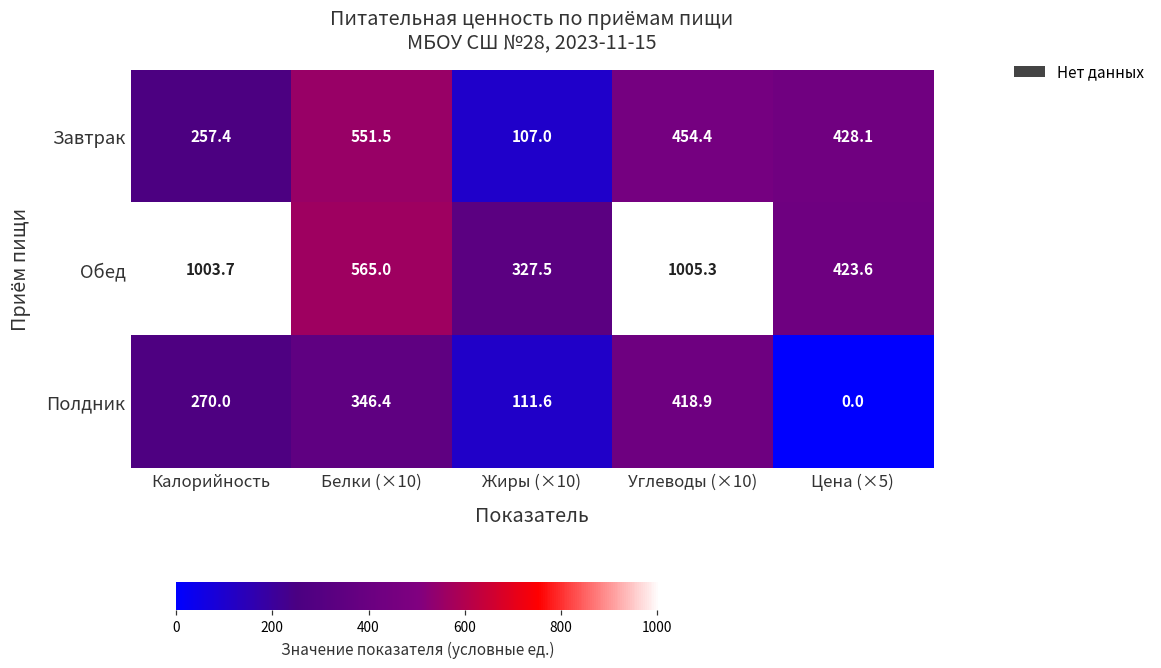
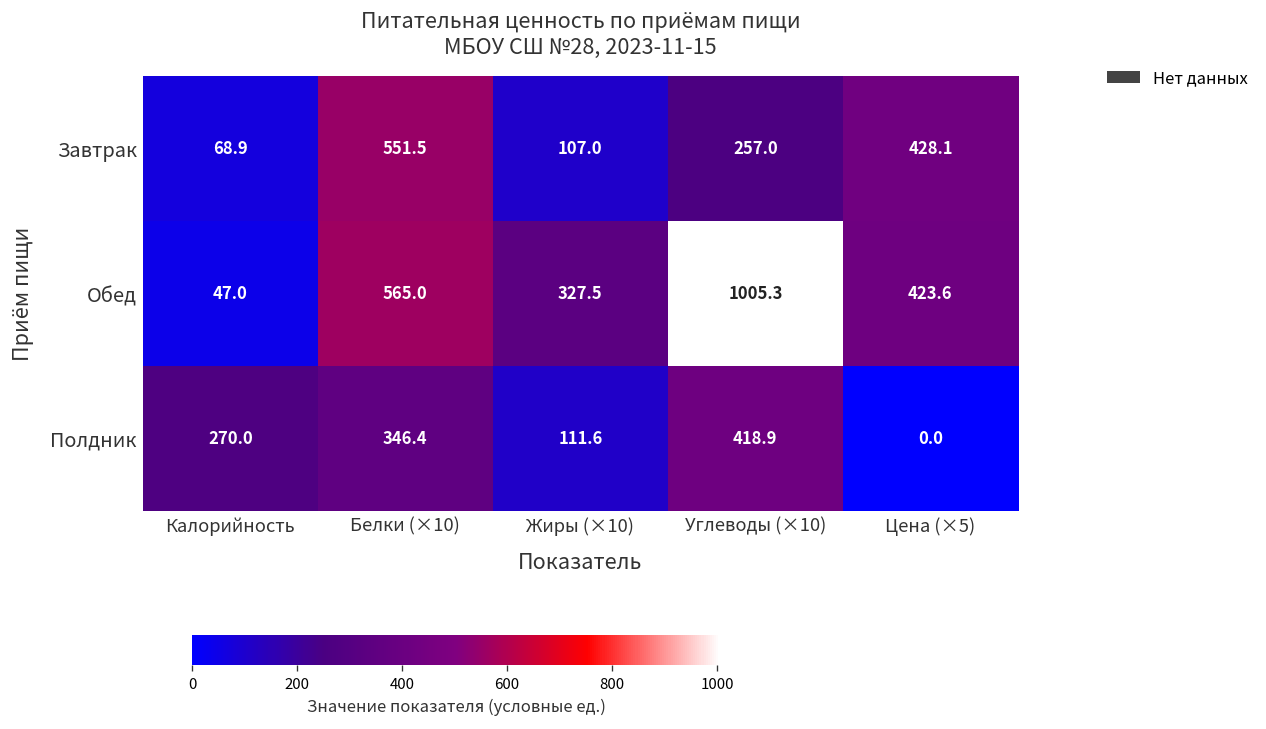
  {
    "Завтрак": {
-     "Калорийность": 257.4,
+     "Калорийность": 68.9,
      "Белки (×10)": 551.5,
      "Жиры (×10)": 107.0,
-     "Углеводы (×10)": 454.4,
+     "Углеводы (×10)": 257.0,
      "Цена (×5)": 428.1
    },
    "Обед": {
-     "Калорийность": 1003.7,
+     "Калорийность": 47.0,
      "Белки (×10)": 565.0,
      "Жиры (×10)": 327.5,
      "Углеводы (×10)": 1005.3,
      "Цена (×5)": 423.6
    },
    "Полдник": {
      "Калорийность": 270.0,
      "Белки (×10)": 346.4,
      "Жиры (×10)": 111.6,
      "Углеводы (×10)": 418.9,
      "Цена (×5)": 0.0
    }
  }
